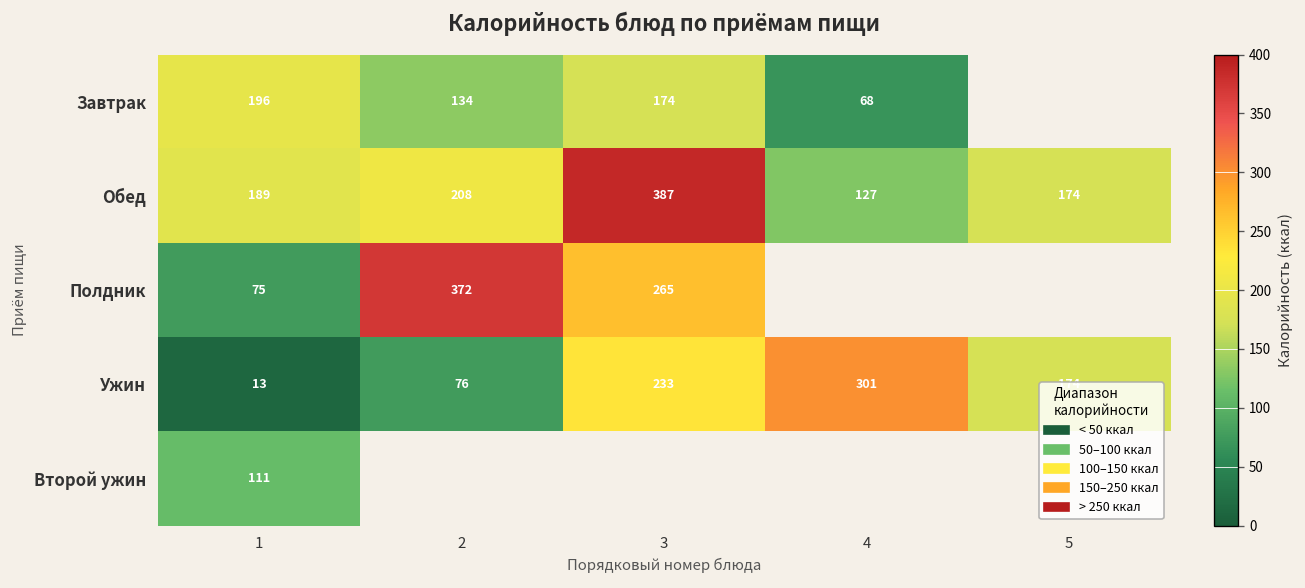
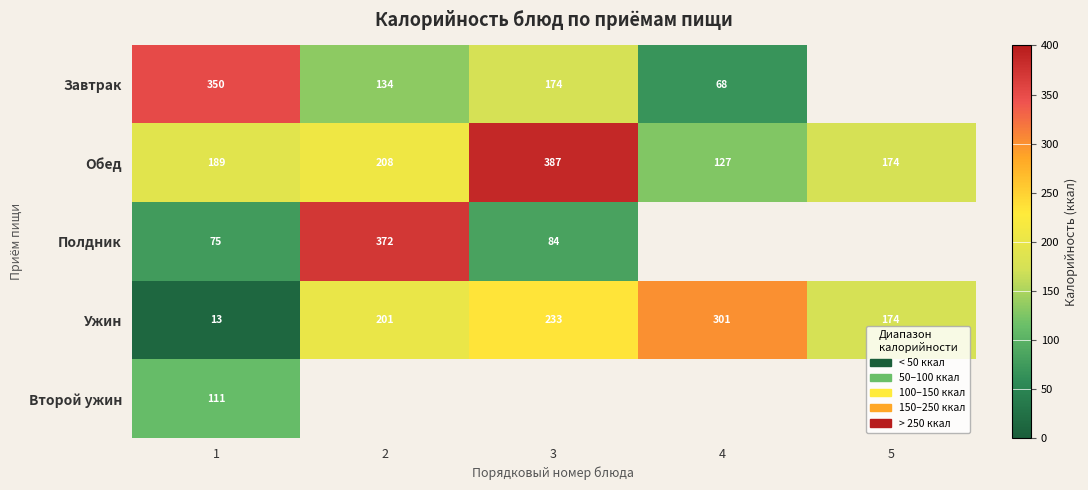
  {
    "Завтрак": {
-     "1": 196
+     "1": 350
    },
    "Полдник": {
-     "3": 265
+     "3": 84
    },
    "Ужин": {
-     "2": 76
+     "2": 201
    }
  }
